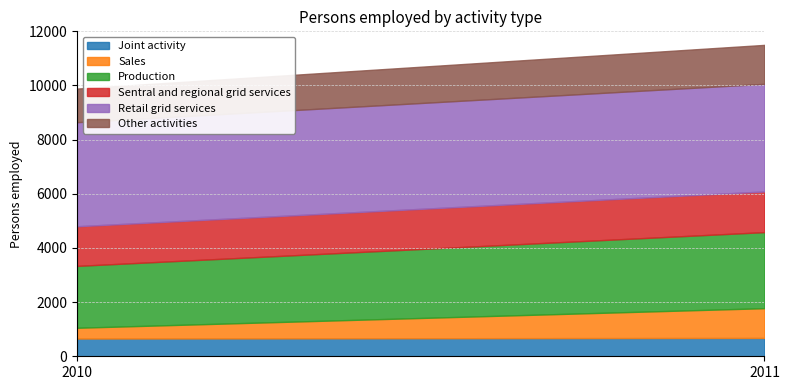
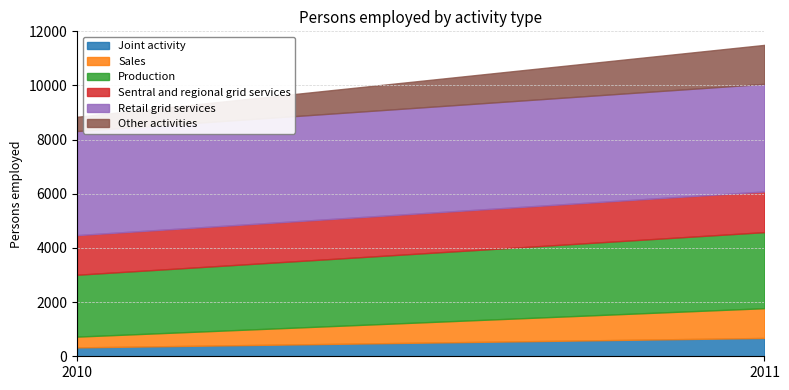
  {
    "Joint activity": {
-     "2010": 700,
+     "2010": 300,
      "2011": 700
    },
    "Sales": {
      "2010": 400,
      "2011": 1100
    },
    "Production": {
      "2010": 2300,
      "2011": 2800
    },
    "Sentral and regional grid services": {
      "2010": 1500,
      "2011": 1500
    },
    "Retail grid services": {
      "2010": 3800,
      "2011": 4000
    },
    "Other activities": {
-     "2010": 1200,
+     "2010": 500,
      "2011": 1400
    }
  }
